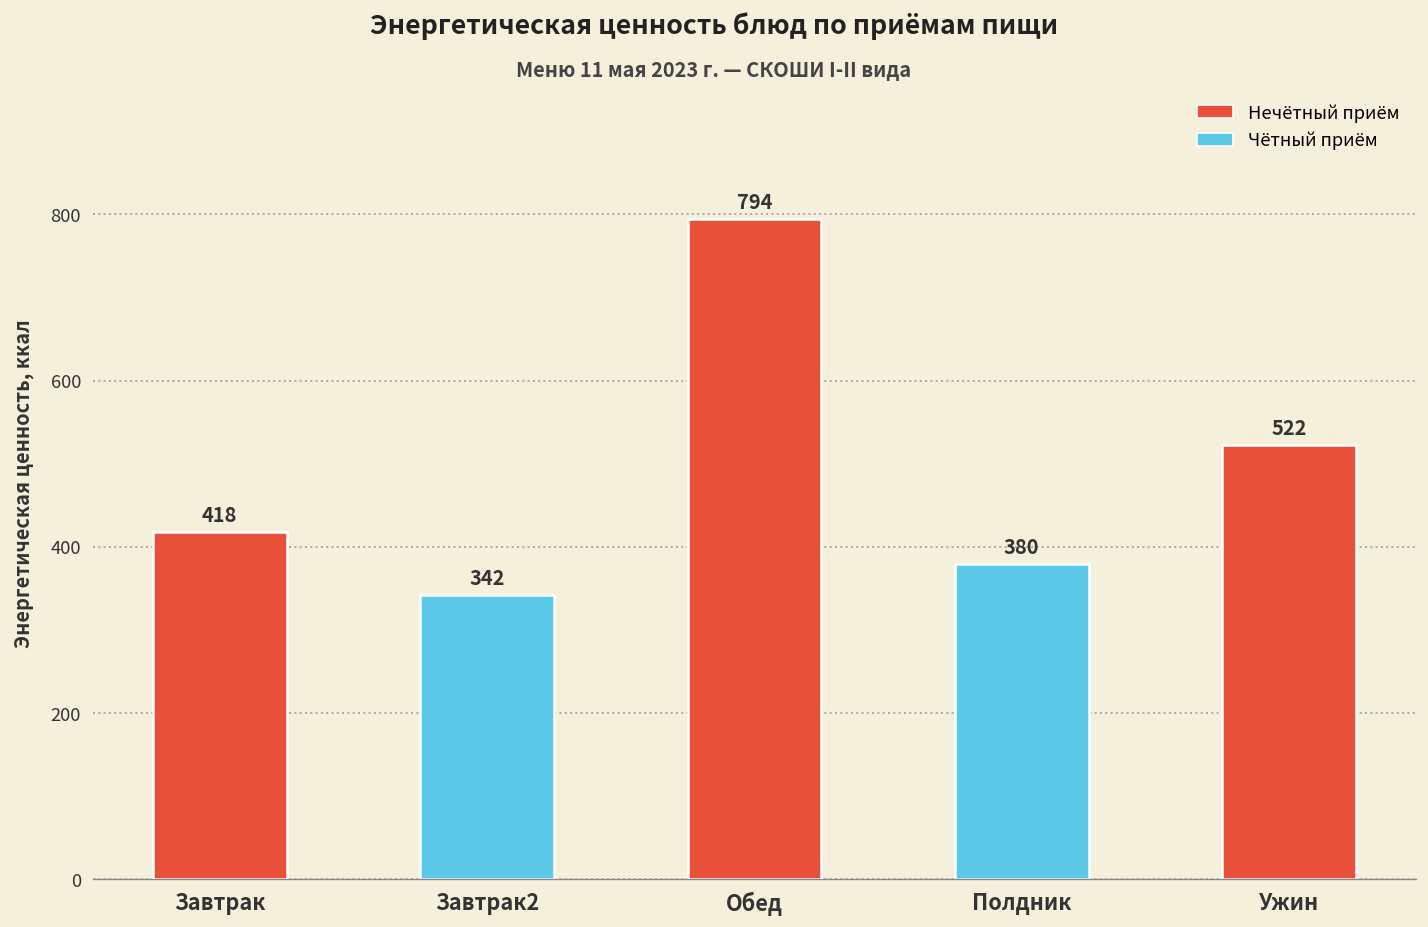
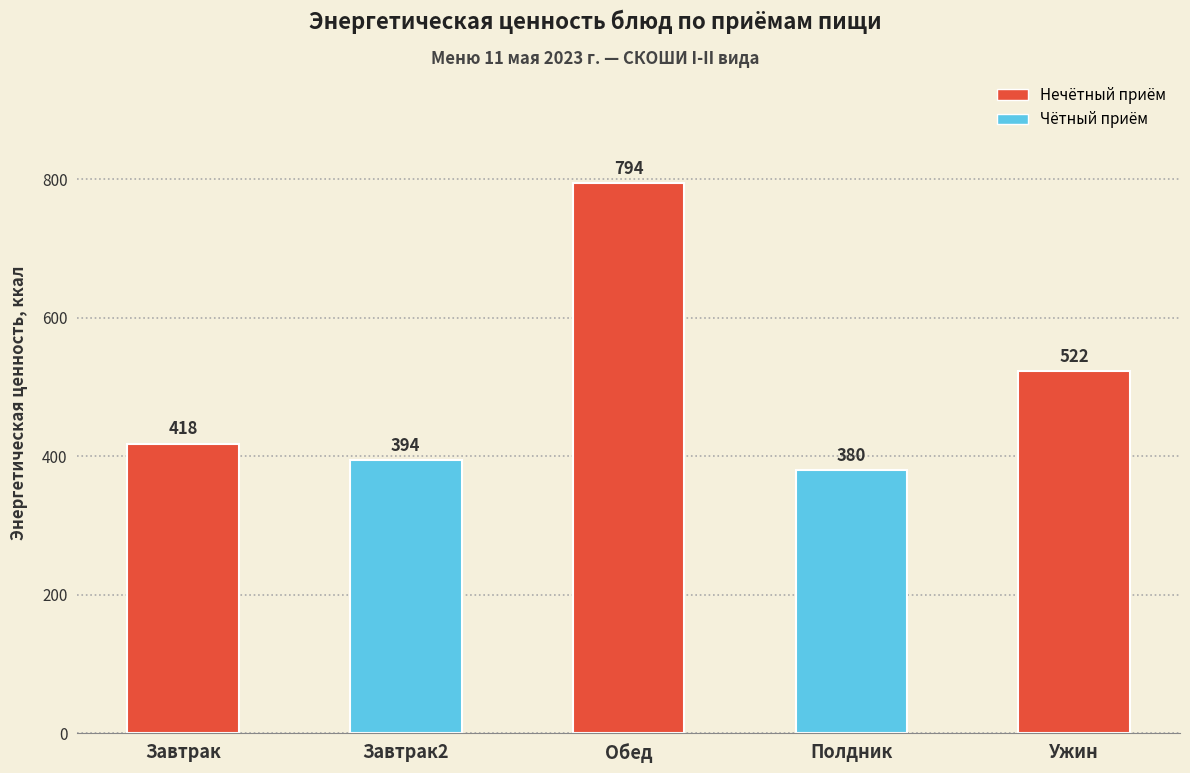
  {
    "Завтрак": 418,
-   "Завтрак2": 342,
+   "Завтрак2": 394,
    "Обед": 794,
    "Полдник": 380,
    "Ужин": 522
  }
